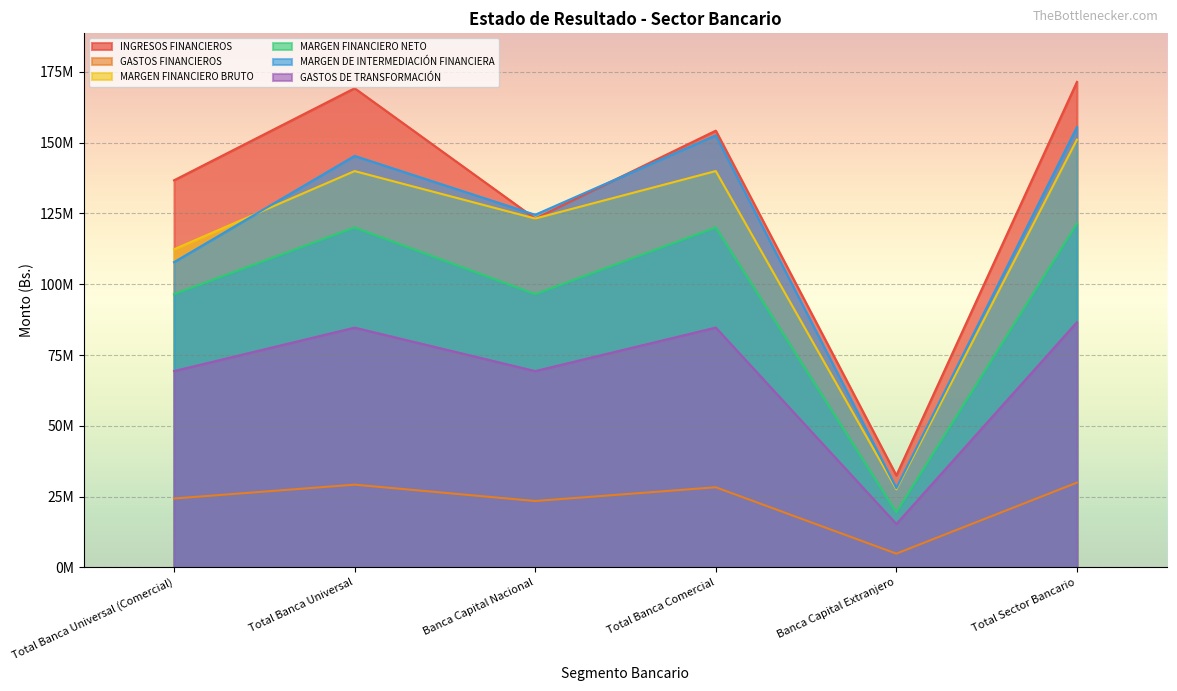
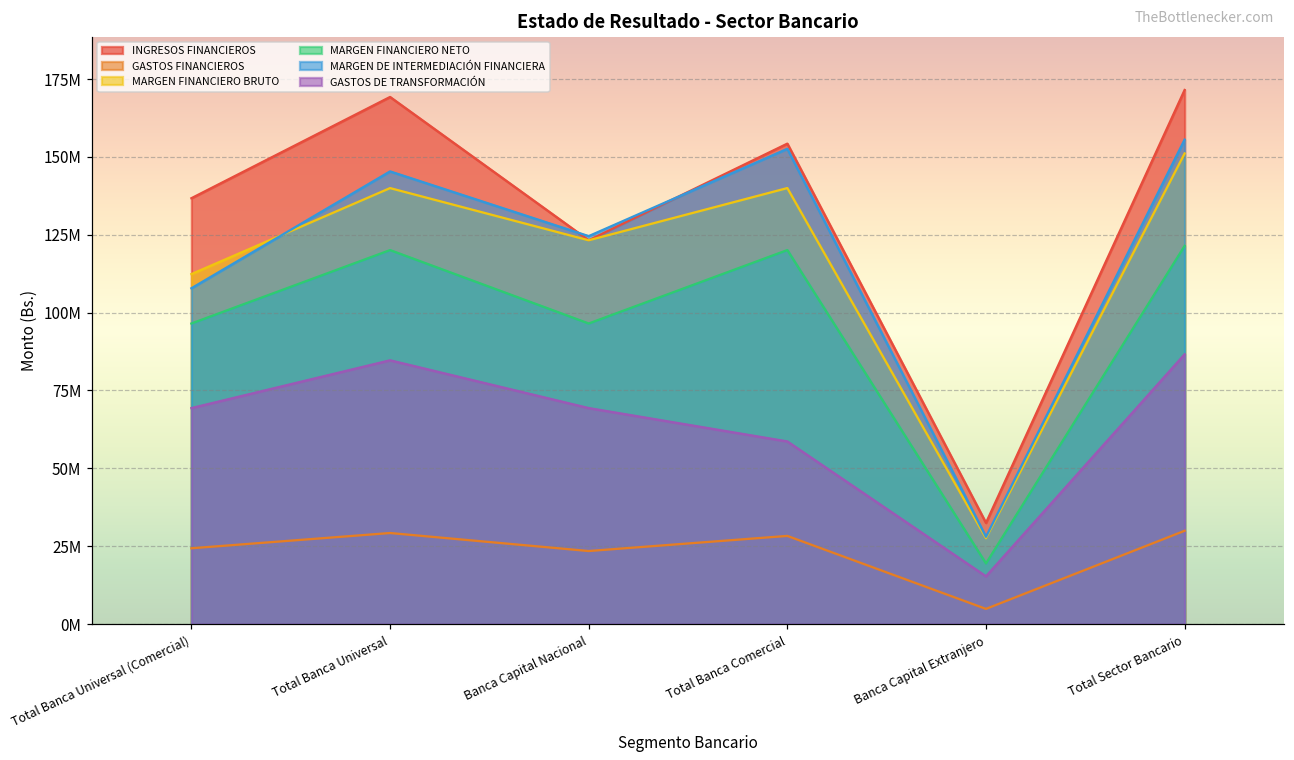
  {
    "MARGEN FINANCIERO BRUTO": {
      "Total Banca Universal (Comercial)": 112000000,
      "Total Banca Universal": 140000000,
      "Total Banca Comercial": 140000000,
      "Total Sector Bancario": 151000000
    },
    "MARGEN FINANCIERO NETO": {
      "Total Banca Universal (Comercial)": 97000000,
      "Total Banca Universal": 120000000,
      "Banca Capital Nacional": 97000000,
      "Total Banca Comercial": 120000000,
      "Banca Capital Extranjero": 19000000,
      "Total Sector Bancario": 121000000
    },
    "MARGEN DE INTERMEDIACIÓN FINANCIERA": {
      "Total Banca Universal (Comercial)": 108000000,
      "Total Banca Universal": 145000000,
      "Banca Capital Nacional": 125000000,
      "Total Banca Comercial": 153000000,
      "Total Sector Bancario": 156000000
    },
    "GASTOS DE TRANSFORMACIÓN": {
      "Total Banca Universal (Comercial)": 69000000,
      "Total Banca Universal": 85000000,
      "Banca Capital Nacional": 69000000,
-     "Total Banca Comercial": 85000000,
+     "Total Banca Comercial": 59000000,
      "Banca Capital Extranjero": 15000000,
      "Total Sector Bancario": 87000000
    }
  }
